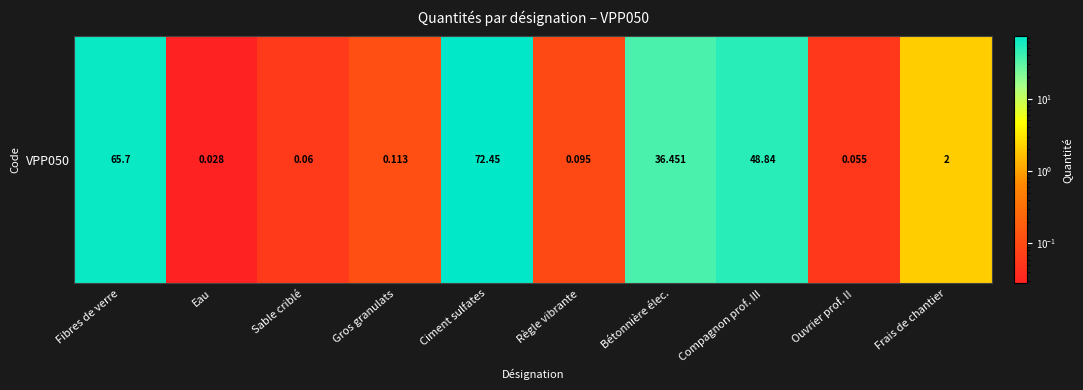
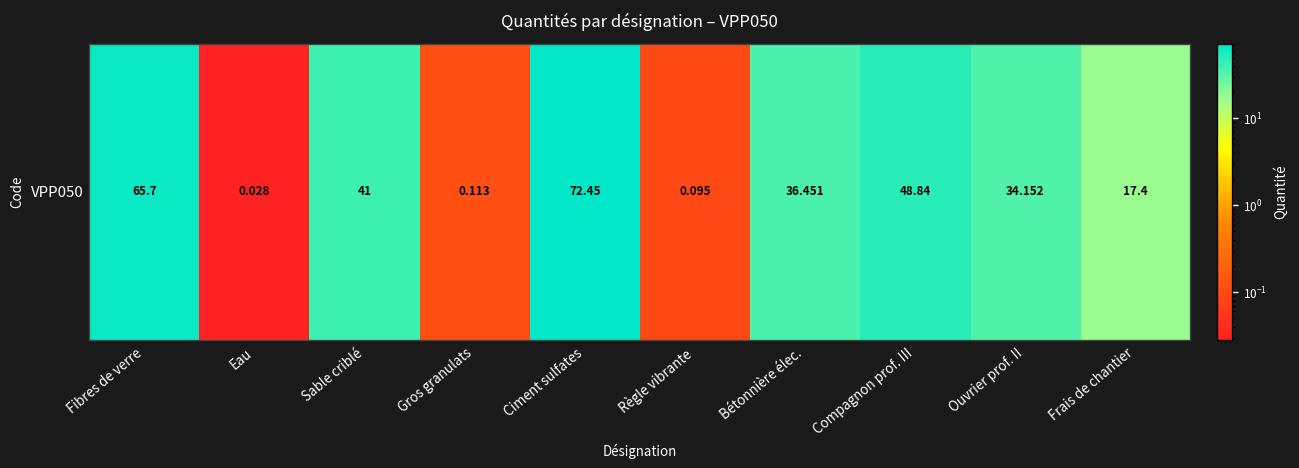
  {
    "VPP050": {
      "Fibres de verre": 65.7,
      "Eau": 0.028,
-     "Sable criblé": 0.06,
+     "Sable criblé": 41,
      "Gros granulats": 0.113,
      "Ciment sulfates": 72.45,
      "Règle vibrante": 0.095,
      "Bétonnière élec.": 36.451,
      "Compagnon prof. III": 48.84,
-     "Ouvrier prof. II": 0.055,
-     "Frais de chantier": 2
+     "Ouvrier prof. II": 34.152,
+     "Frais de chantier": 17.4
    }
  }
